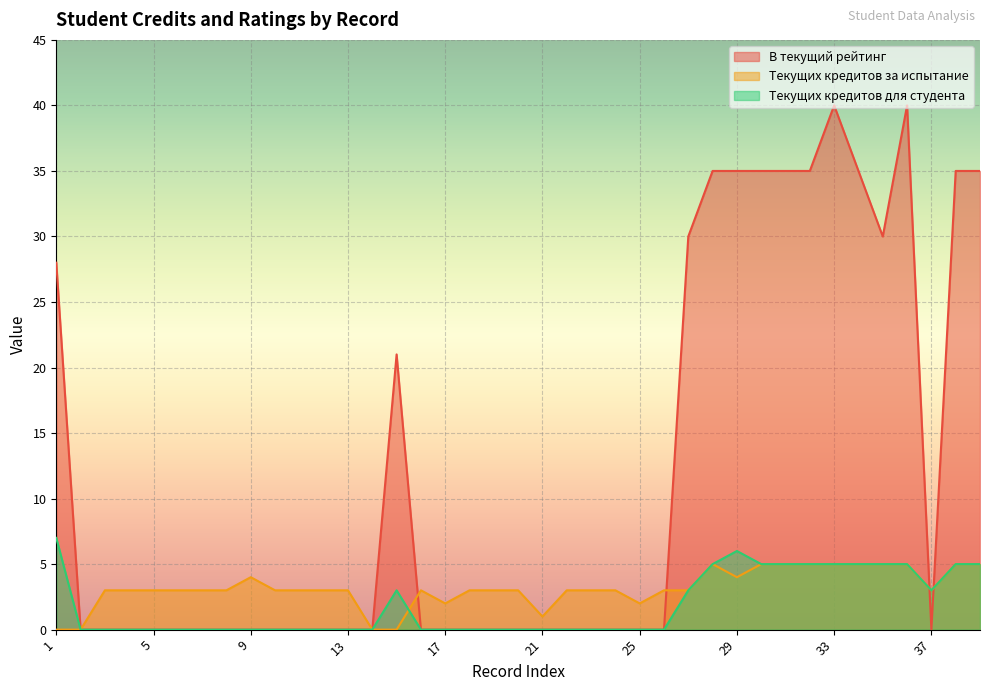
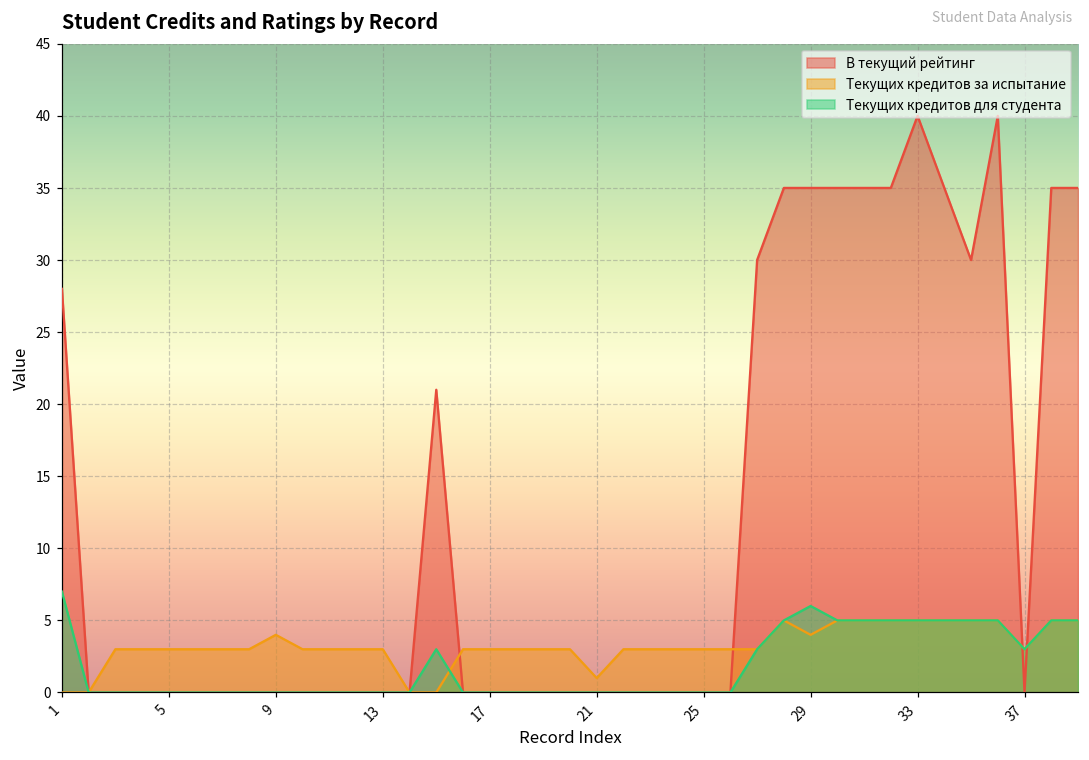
  {
    "В текущий рейтинг": {
      "1": 28,
      "29": 35,
      "37": 0
    },
    "Текущих кредитов за испытание": {
      "1": 0,
      "5": 3,
      "9": 4,
      "13": 3,
-     "17": 2,
+     "17": 3,
      "21": 1,
-     "25": 2,
+     "25": 3,
      "29": 4
    },
    "Текущих кредитов для студента": {
      "1": 7,
      "29": 6
    }
  }
